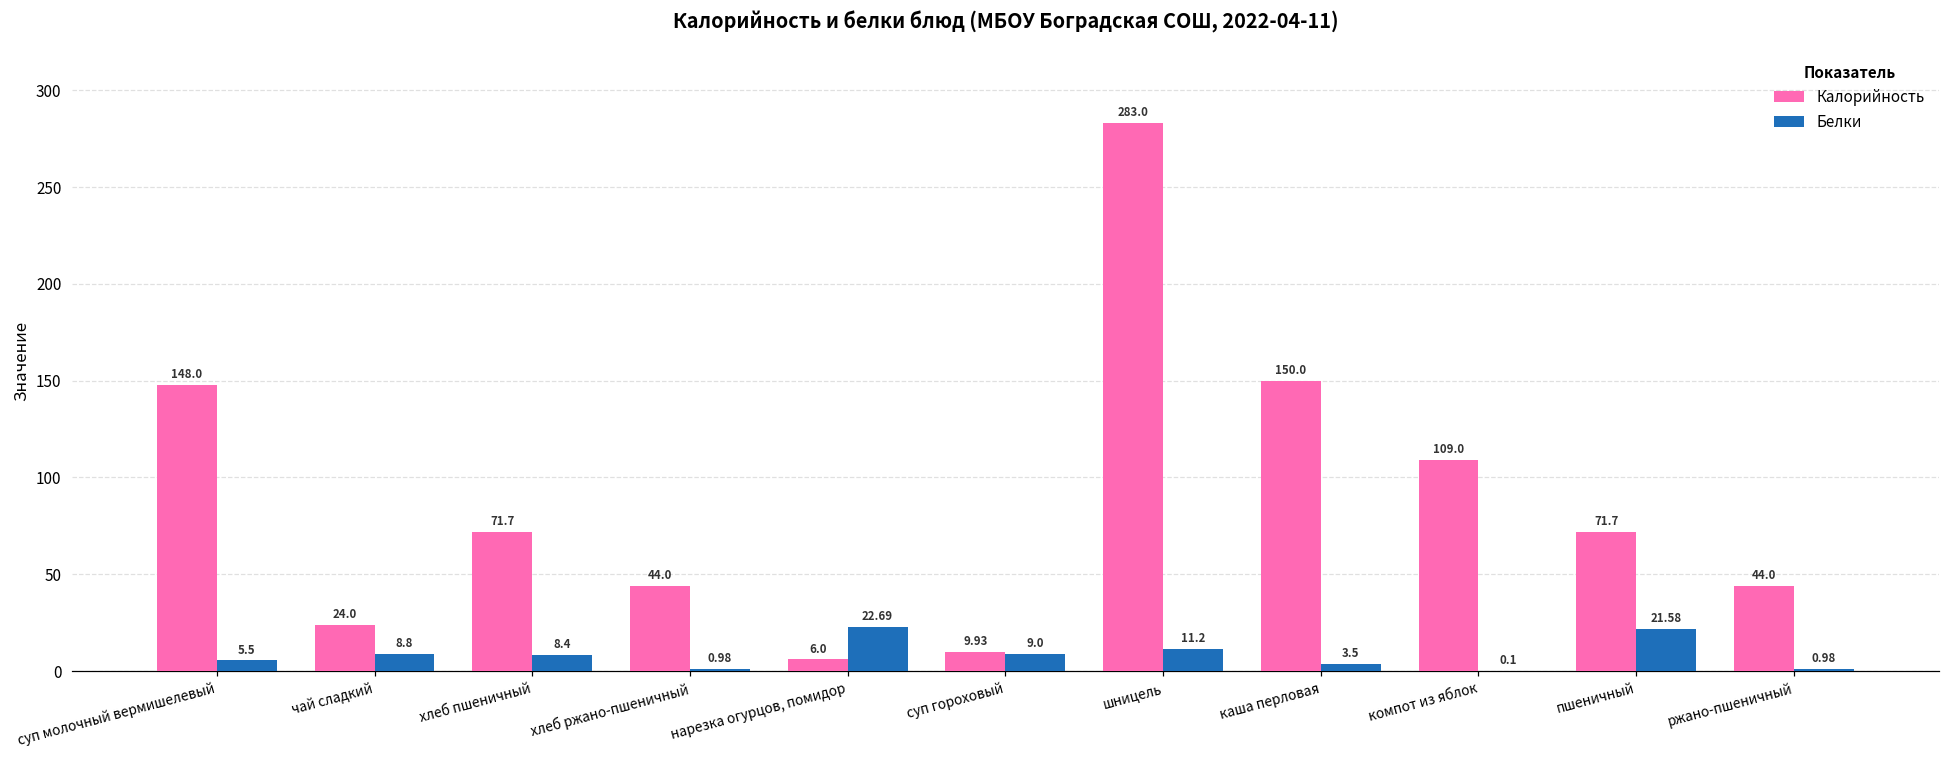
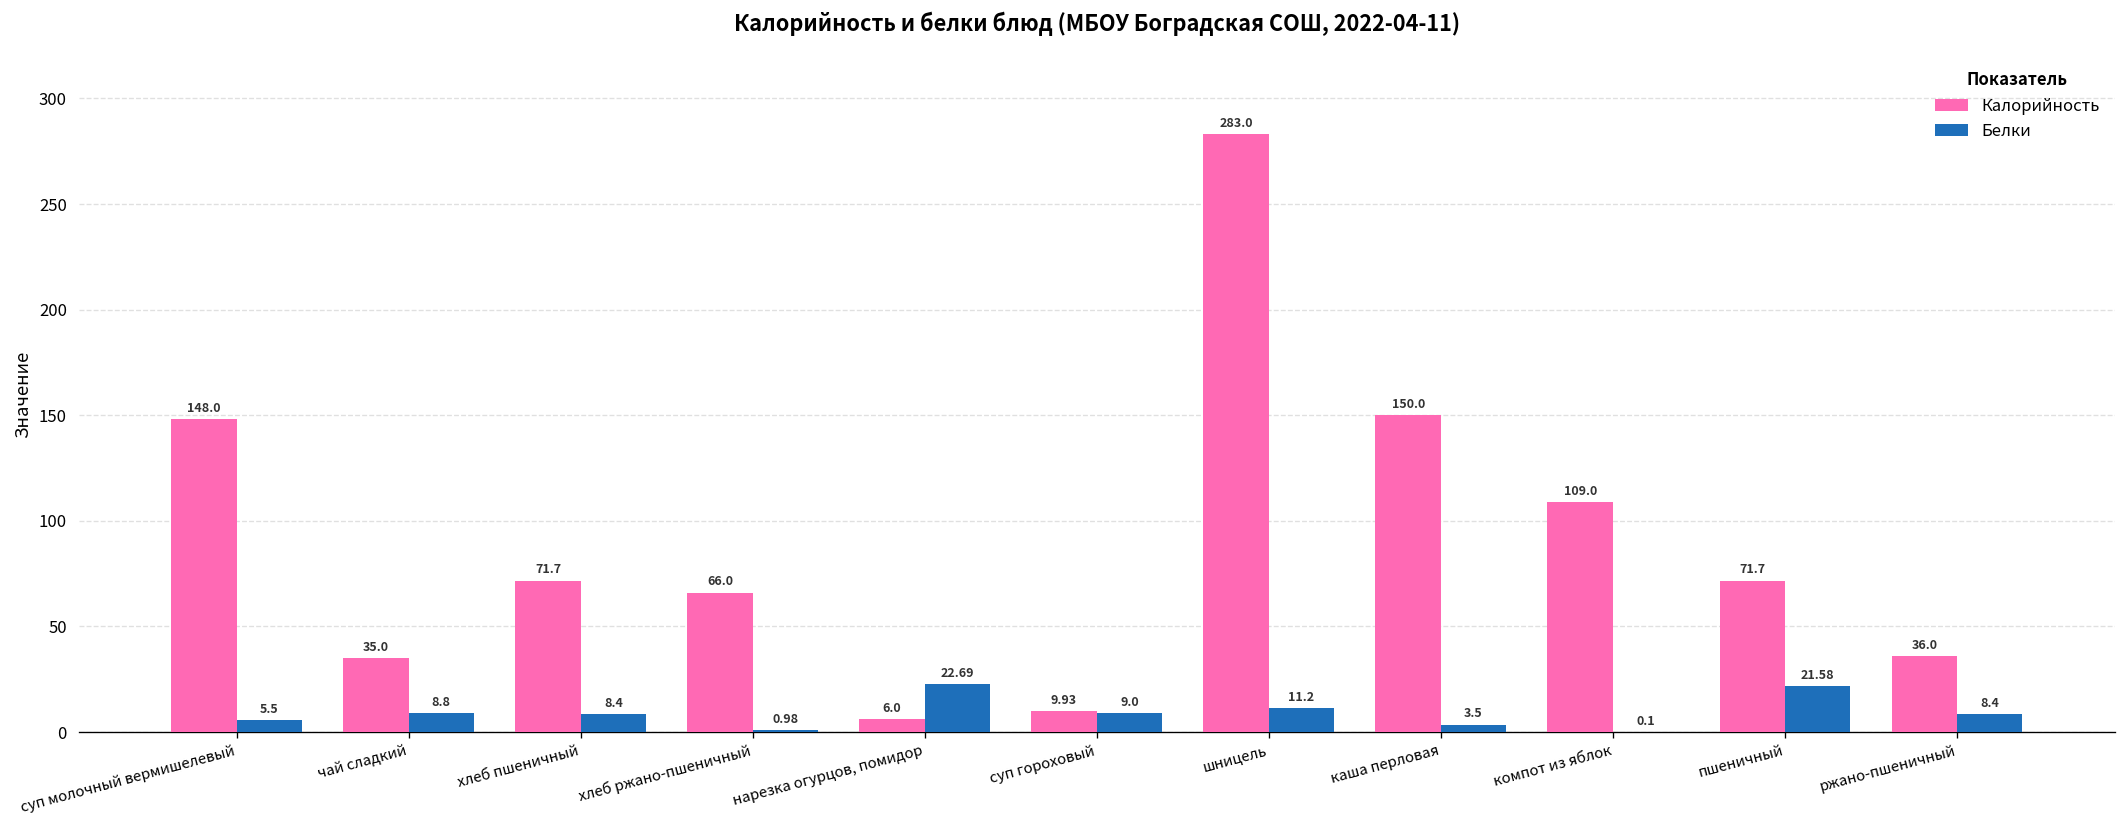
  {
    "Калорийность": {
      "суп молочный вермишелевый": 148.0,
-     "чай сладкий": 24.0,
+     "чай сладкий": 35.0,
      "хлеб пшеничный": 71.7,
-     "хлеб ржано-пшеничный": 44.0,
+     "хлеб ржано-пшеничный": 66.0,
      "нарезка огурцов, помидор": 6.0,
      "суп гороховый": 9.93,
      "шницель": 283.0,
      "каша перловая": 150.0,
      "компот из яблок": 109.0,
      "пшеничный": 71.7,
-     "ржано-пшеничный": 44.0
+     "ржано-пшеничный": 36.0
    },
    "Белки": {
      "суп молочный вермишелевый": 5.5,
      "чай сладкий": 8.8,
      "хлеб пшеничный": 8.4,
      "хлеб ржано-пшеничный": 0.98,
      "нарезка огурцов, помидор": 22.69,
      "суп гороховый": 9.0,
      "шницель": 11.2,
      "каша перловая": 3.5,
      "компот из яблок": 0.1,
      "пшеничный": 21.58,
-     "ржано-пшеничный": 0.98
+     "ржано-пшеничный": 8.4
    }
  }
